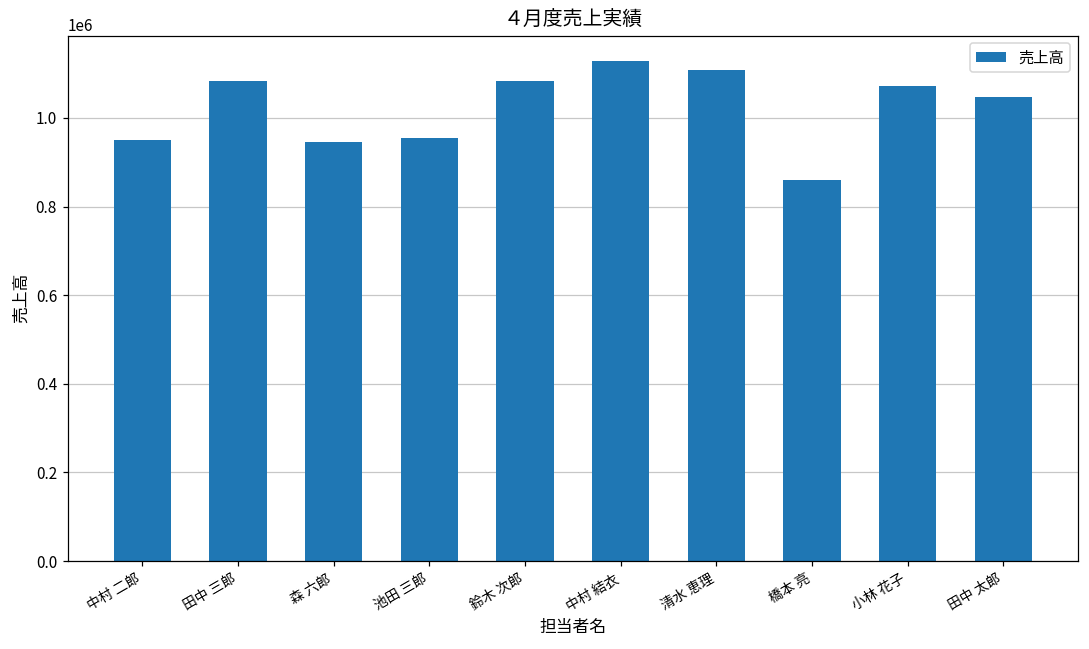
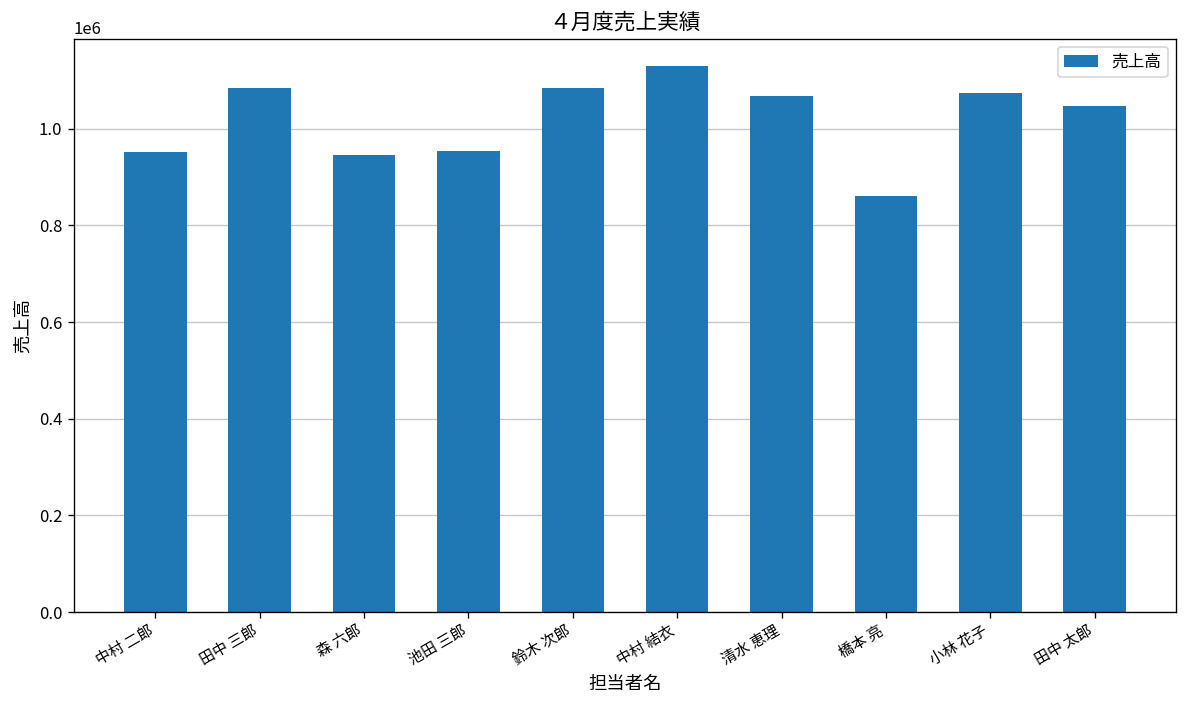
  {
    "中村 二郎": 950000,
    "田中 三郎": 1080000,
    "森 六郎": 950000,
    "池田 三郎": 950000,
    "鈴木 次郎": 1080000,
    "中村 結衣": 1130000,
-   "清水 恵理": 1110000,
+   "清水 恵理": 1070000,
    "橋本 亮": 860000,
    "小林 花子": 1070000,
    "田中 太郎": 1050000
  }
